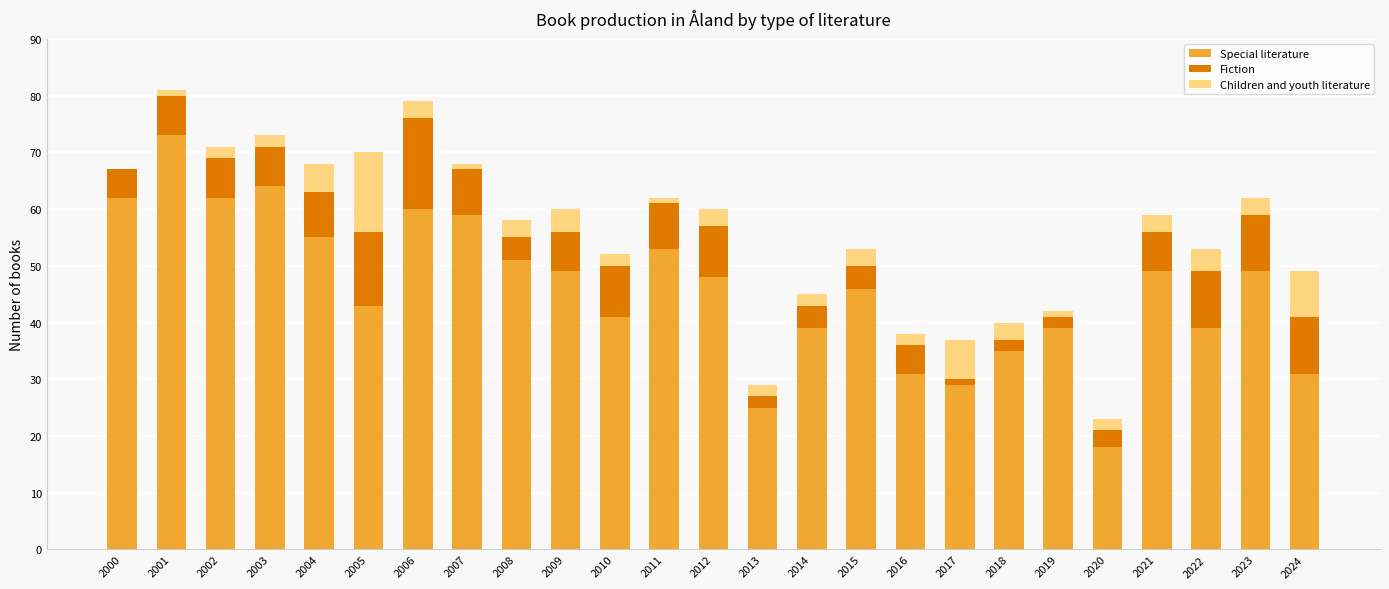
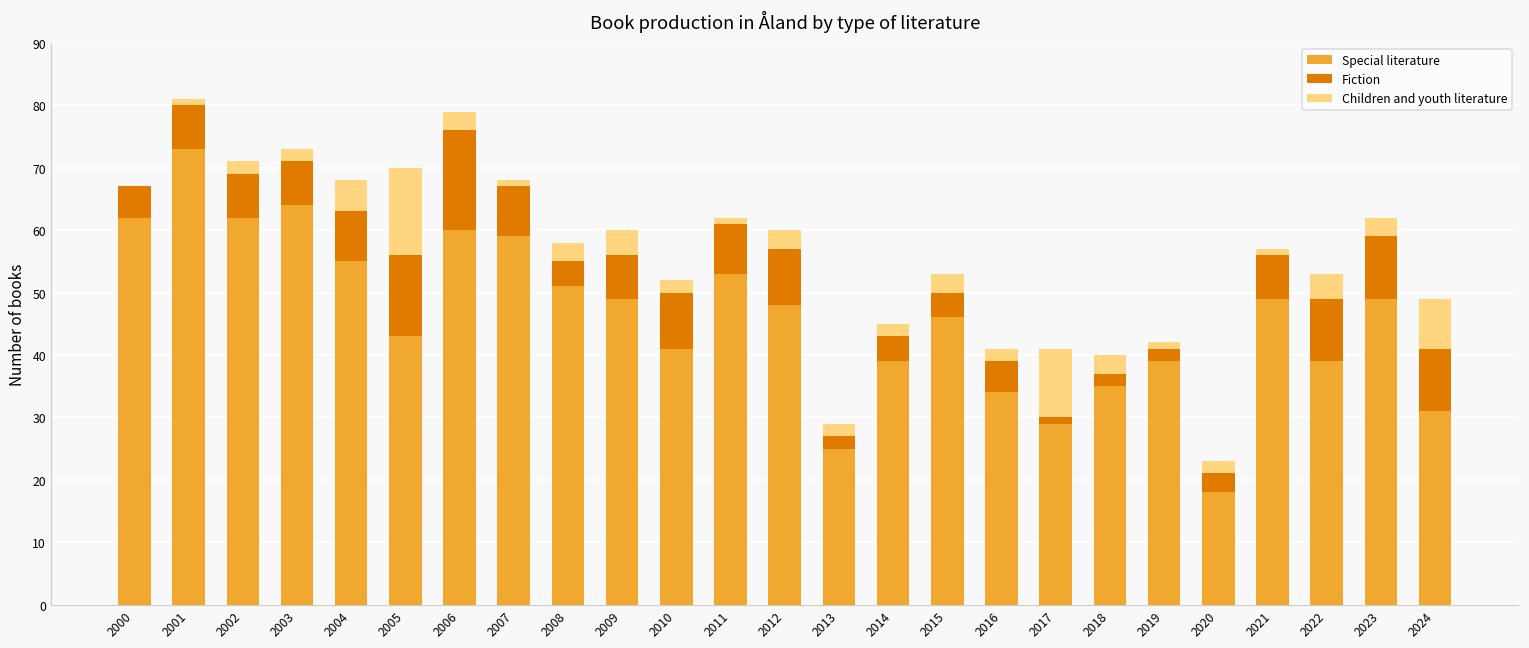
  {
    "Special literature": {
      "2000": 62,
      "2001": 73,
      "2002": 62,
      "2003": 64,
      "2004": 55,
      "2005": 43,
      "2006": 60,
      "2007": 59,
      "2008": 51,
      "2009": 49,
      "2010": 41,
      "2011": 53,
      "2012": 48,
      "2013": 25,
      "2014": 39,
      "2015": 46,
-     "2016": 31,
+     "2016": 34,
      "2017": 29,
      "2018": 35,
      "2019": 39,
      "2020": 18,
      "2021": 49,
      "2022": 39,
      "2023": 49,
      "2024": 31
    },
    "Fiction": {
      "2000": 5,
      "2001": 7,
      "2002": 7,
      "2003": 7,
      "2004": 8,
      "2005": 13,
      "2006": 16,
      "2007": 8,
      "2008": 4,
      "2009": 7,
      "2010": 9,
      "2011": 8,
      "2012": 9,
      "2013": 2,
      "2014": 4,
      "2015": 4,
      "2016": 5,
      "2017": 1,
      "2018": 2,
      "2019": 2,
      "2020": 3,
      "2021": 7,
      "2022": 10,
      "2023": 10,
      "2024": 10
    },
    "Children and youth literature": {
      "2000": 0,
      "2001": 1,
      "2002": 2,
      "2003": 2,
      "2004": 5,
      "2005": 14,
      "2006": 3,
      "2007": 1,
      "2008": 3,
      "2009": 4,
      "2010": 2,
      "2011": 1,
      "2012": 3,
      "2013": 2,
      "2014": 2,
      "2015": 3,
      "2016": 2,
-     "2017": 7,
+     "2017": 11,
      "2018": 3,
      "2019": 1,
      "2020": 2,
-     "2021": 3,
+     "2021": 1,
      "2022": 4,
      "2023": 3,
      "2024": 8
    }
  }
